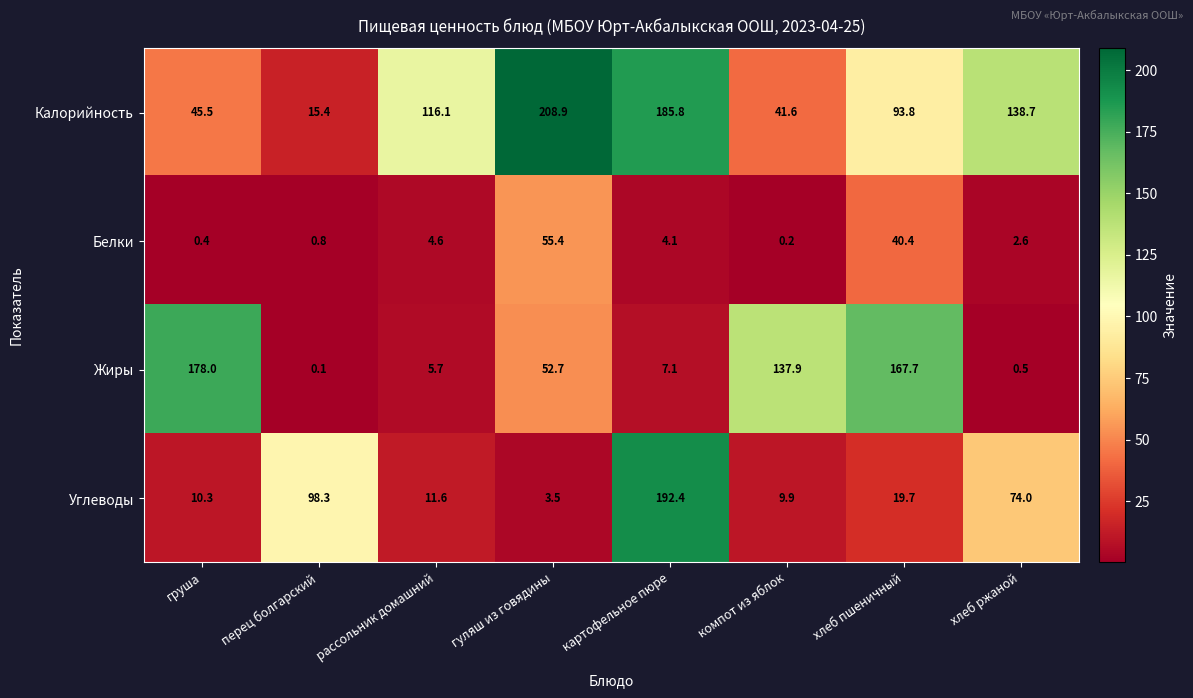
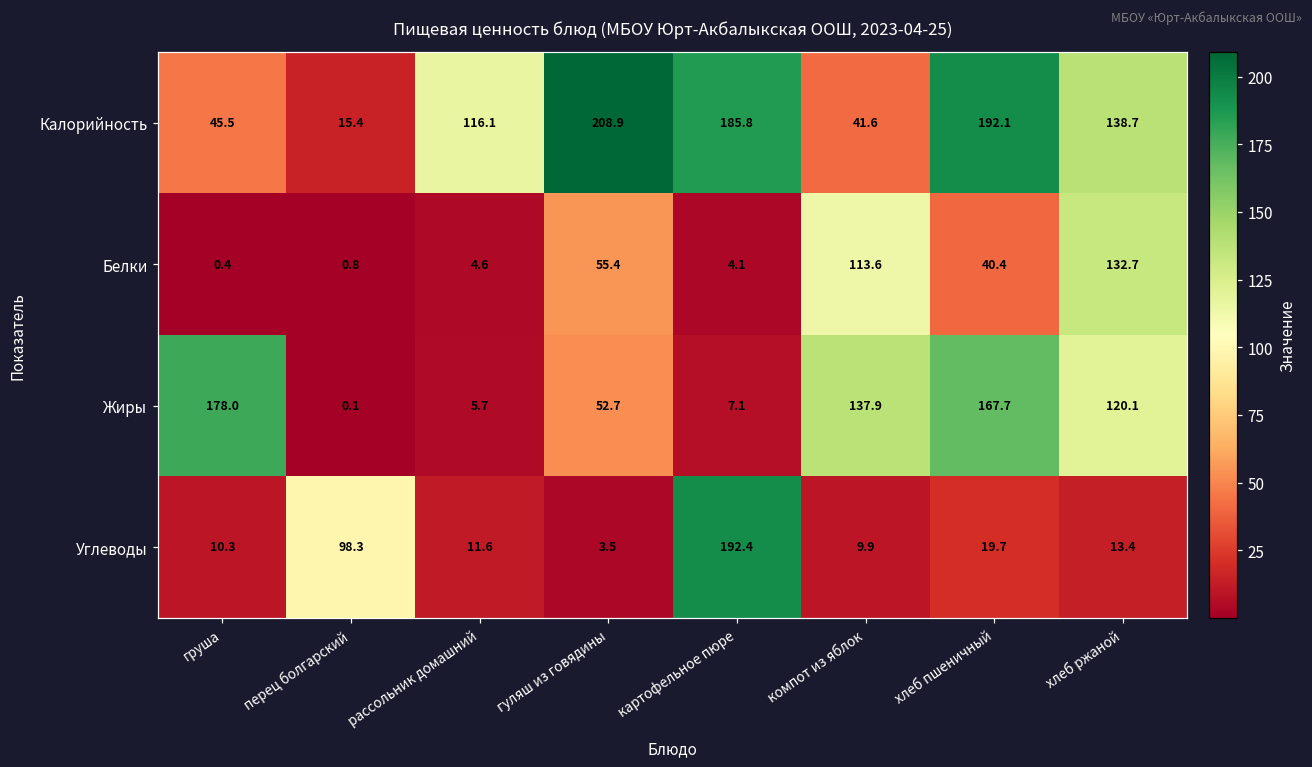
  {
    "Калорийность": {
      "груша": 45.5,
      "перец болгарский": 15.4,
      "рассольник домашний": 116.1,
      "гуляш из говядины": 208.9,
      "картофельное пюре": 185.8,
      "компот из яблок": 41.6,
-     "хлеб пшеничный": 93.8,
+     "хлеб пшеничный": 192.1,
      "хлеб ржаной": 138.7
    },
    "Белки": {
      "груша": 0.4,
      "перец болгарский": 0.8,
      "рассольник домашний": 4.6,
      "гуляш из говядины": 55.4,
      "картофельное пюре": 4.1,
-     "компот из яблок": 0.2,
+     "компот из яблок": 113.6,
      "хлеб пшеничный": 40.4,
-     "хлеб ржаной": 2.6
+     "хлеб ржаной": 132.7
    },
    "Жиры": {
      "груша": 178.0,
      "перец болгарский": 0.1,
      "рассольник домашний": 5.7,
      "гуляш из говядины": 52.7,
      "картофельное пюре": 7.1,
      "компот из яблок": 137.9,
      "хлеб пшеничный": 167.7,
-     "хлеб ржаной": 0.5
+     "хлеб ржаной": 120.1
    },
    "Углеводы": {
      "груша": 10.3,
      "перец болгарский": 98.3,
      "рассольник домашний": 11.6,
      "гуляш из говядины": 3.5,
      "картофельное пюре": 192.4,
      "компот из яблок": 9.9,
      "хлеб пшеничный": 19.7,
-     "хлеб ржаной": 74.0
+     "хлеб ржаной": 13.4
    }
  }
